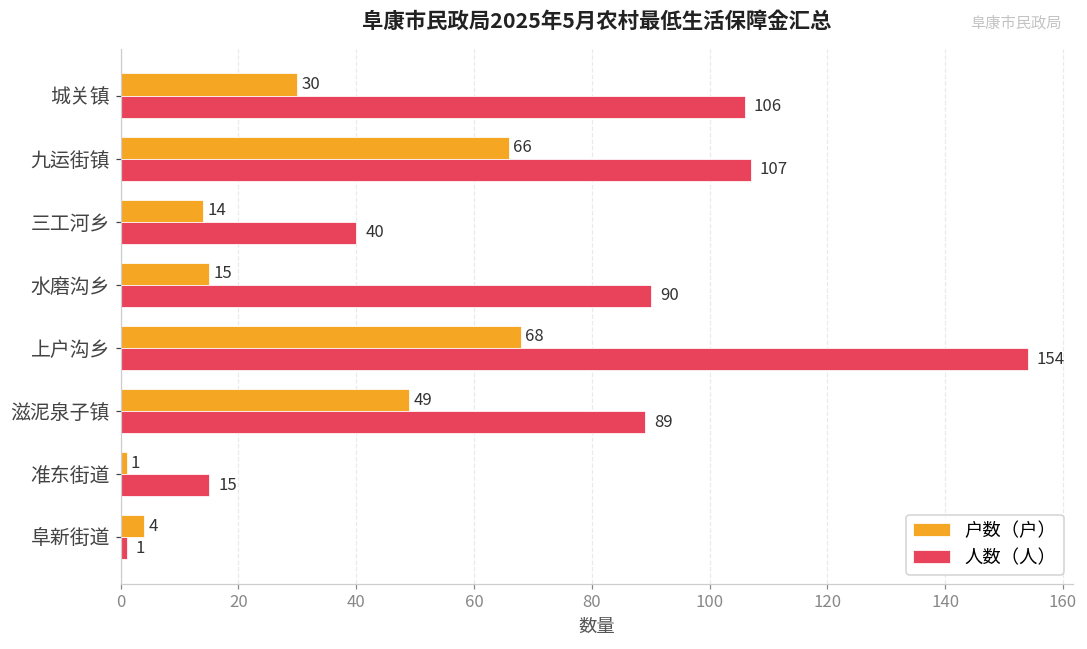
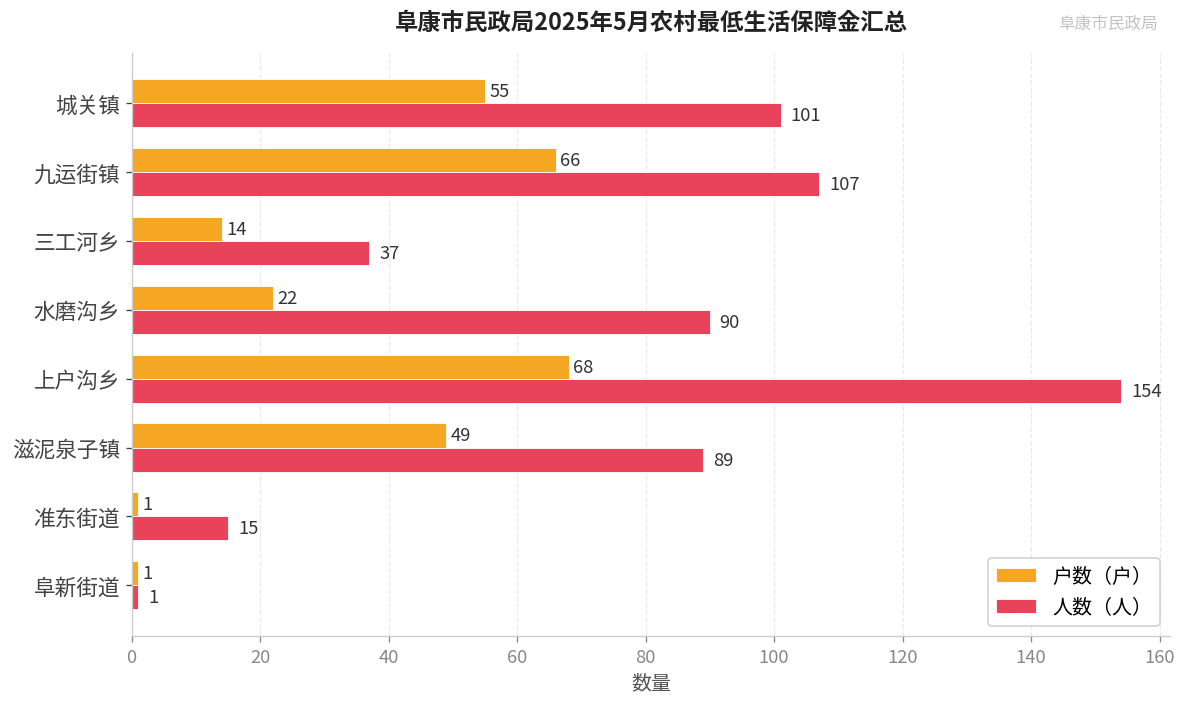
  {
    "户数（户）": {
-     "城关镇": 30,
+     "城关镇": 55,
      "九运街镇": 66,
      "三工河乡": 14,
-     "水磨沟乡": 15,
+     "水磨沟乡": 22,
      "上户沟乡": 68,
      "滋泥泉子镇": 49,
      "准东街道": 1,
-     "阜新街道": 4
+     "阜新街道": 1
    },
    "人数（人）": {
-     "城关镇": 106,
+     "城关镇": 101,
      "九运街镇": 107,
-     "三工河乡": 40,
+     "三工河乡": 37,
      "水磨沟乡": 90,
      "上户沟乡": 154,
      "滋泥泉子镇": 89,
      "准东街道": 15,
      "阜新街道": 1
    }
  }
